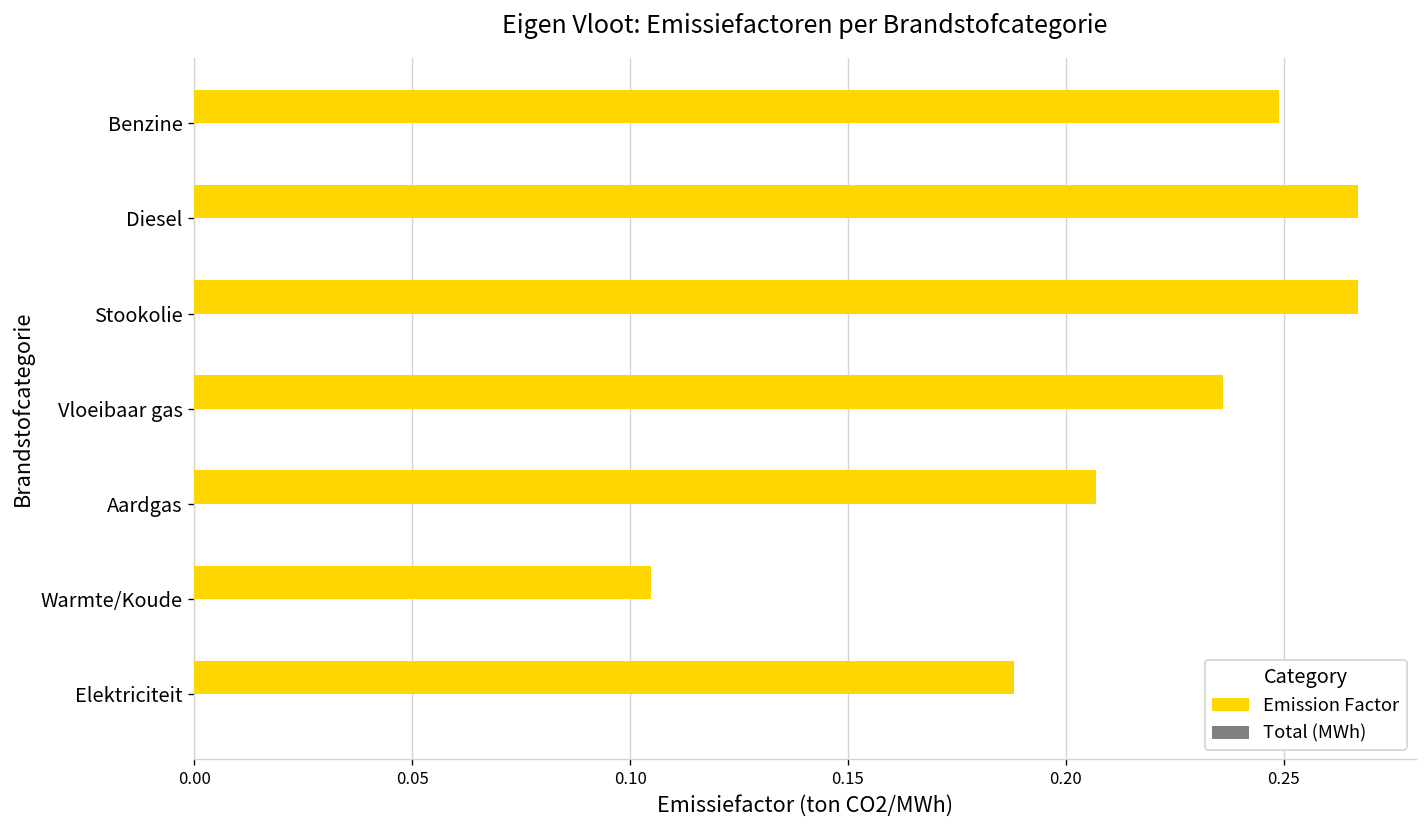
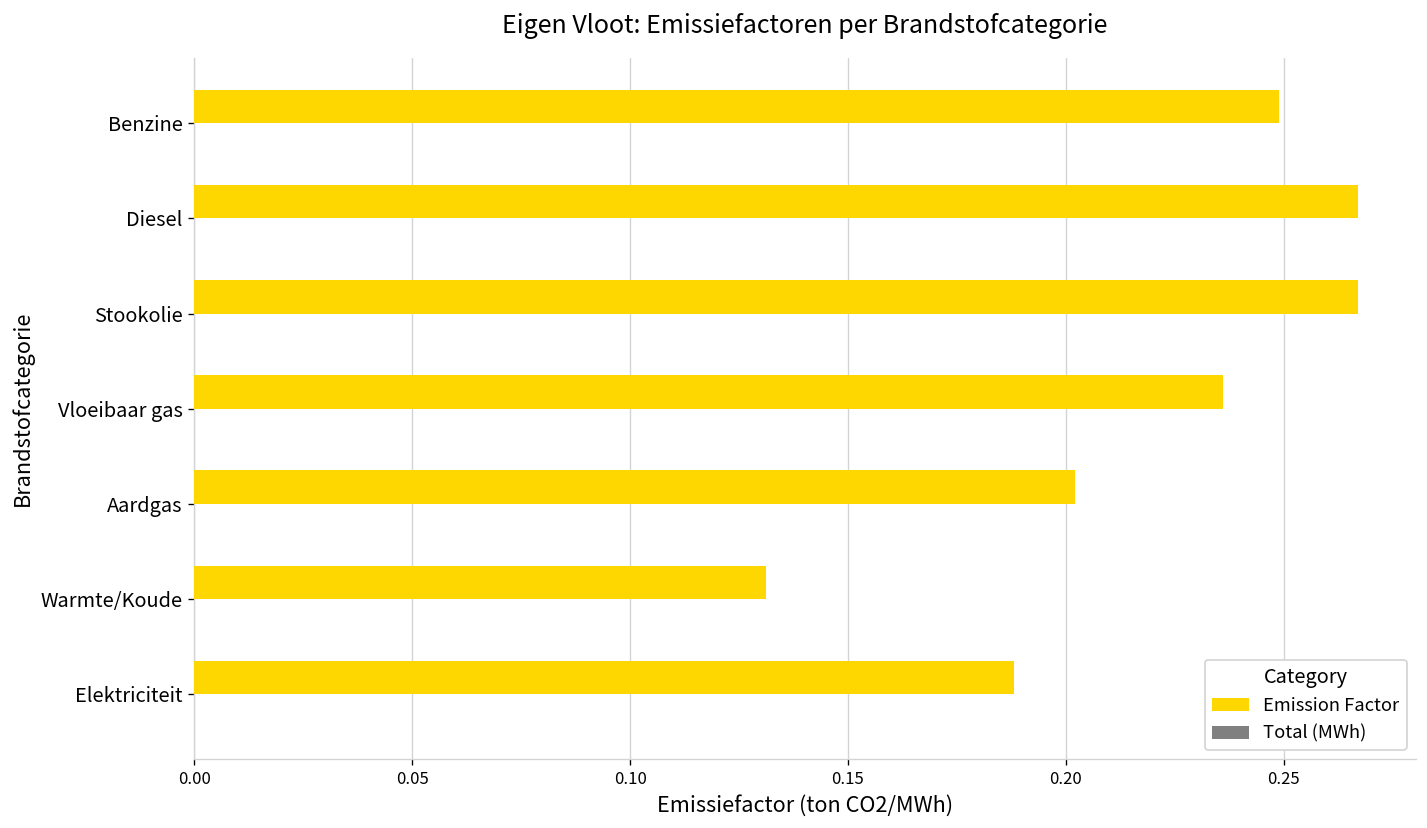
  {
    "Emission Factor": {
      "Benzine": 0.249,
      "Diesel": 0.267,
      "Stookolie": 0.267,
      "Vloeibaar gas": 0.236,
-     "Aardgas": 0.207,
-     "Warmte/Koude": 0.105,
+     "Aardgas": 0.202,
+     "Warmte/Koude": 0.131,
      "Elektriciteit": 0.188
    },
    "Total (MWh)": {
      "Benzine": 0.000,
      "Diesel": 0.000,
      "Stookolie": 0.000,
      "Vloeibaar gas": 0.000,
      "Aardgas": 0.000,
      "Warmte/Koude": 0.000,
      "Elektriciteit": 0.000
    }
  }
